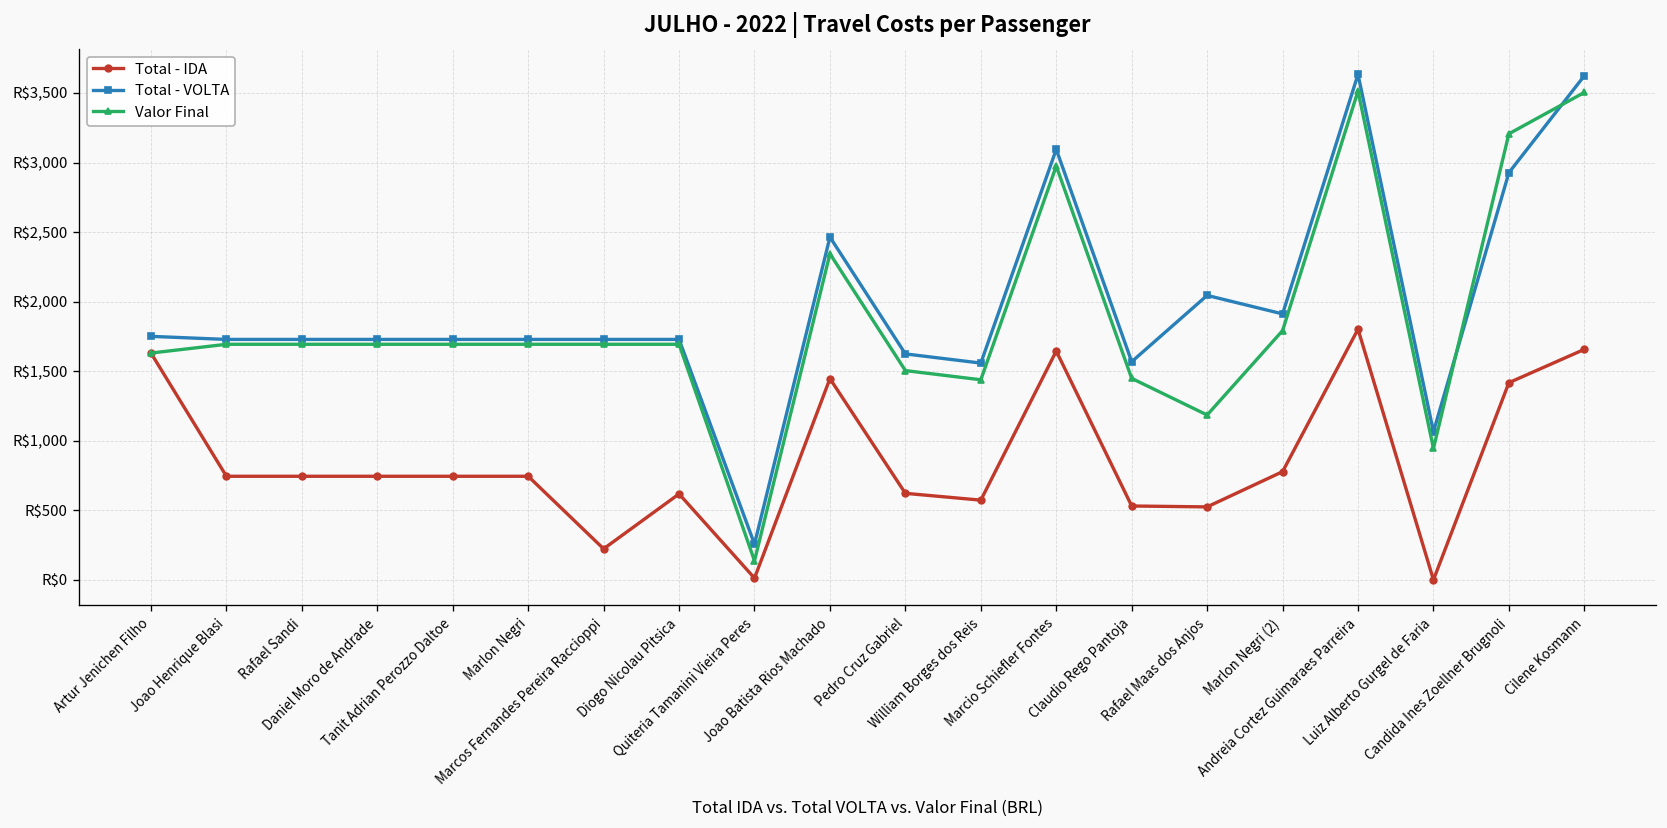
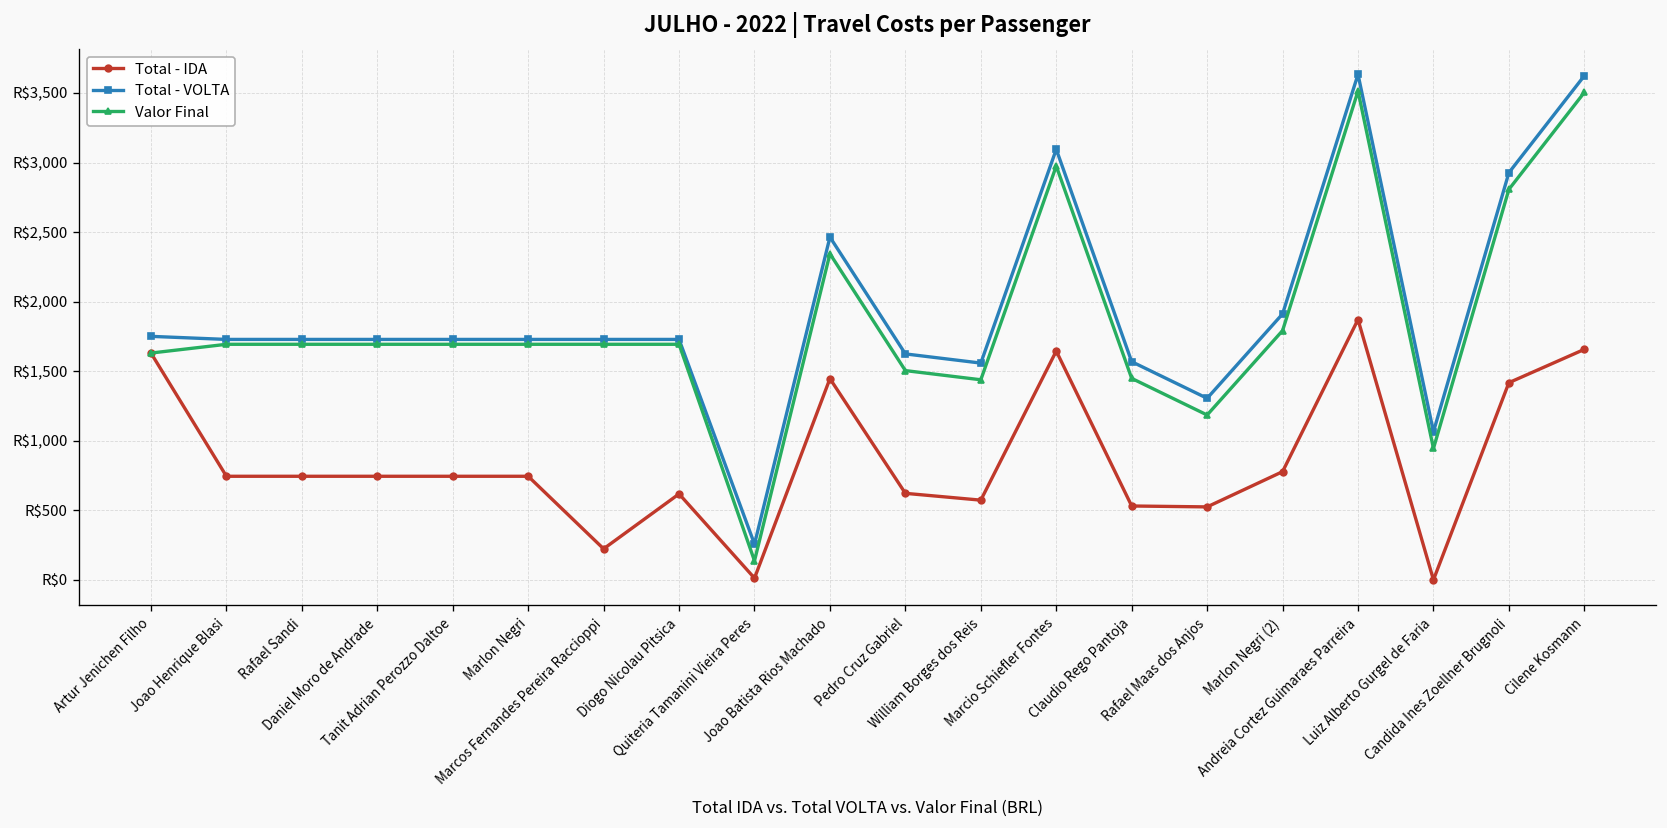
  {
    "Total - IDA": {
      "Joao Henrique Blasi": "R$740",
      "Rafael Sandi": "R$740",
      "Daniel Moro de Andrade": "R$740",
      "Tanit Adrian Perozzo Daltoe": "R$740",
      "Marlon Negri": "R$740",
      "Marcos Fernandes Pereira Raccioppi": "R$220",
      "Diogo Nicolau Pitsica": "R$620",
      "Quiteria Tamanini Vieira Peres": "R$10",
      "Joao Batista Rios Machado": "R$1,450",
      "Pedro Cruz Gabriel": "R$620",
      "William Borges dos Reis": "R$570",
      "Marcio Schiefler Fontes": "R$1,640",
      "Claudio Rego Pantoja": "R$530",
      "Rafael Maas dos Anjos": "R$520",
      "Marlon Negri (2)": "R$780",
-     "Andreia Cortez Guimaraes Parreira": "R$1,800",
+     "Andreia Cortez Guimaraes Parreira": "R$1,870",
      "Luiz Alberto Gurgel de Faria": "R$0",
      "Candida Ines Zoellner Brugnoli": "R$1,420",
      "Cilene Kosmann": "R$1,660"
    },
    "Total - VOLTA": {
      "Artur Jenichen Filho": "R$1,750",
      "Joao Henrique Blasi": "R$1,730",
      "Rafael Sandi": "R$1,730",
      "Daniel Moro de Andrade": "R$1,730",
      "Tanit Adrian Perozzo Daltoe": "R$1,730",
      "Marlon Negri": "R$1,730",
      "Marcos Fernandes Pereira Raccioppi": "R$1,730",
      "Diogo Nicolau Pitsica": "R$1,730",
      "Quiteria Tamanini Vieira Peres": "R$260",
      "Joao Batista Rios Machado": "R$2,460",
      "Pedro Cruz Gabriel": "R$1,620",
      "William Borges dos Reis": "R$1,560",
      "Marcio Schiefler Fontes": "R$3,090",
      "Claudio Rego Pantoja": "R$1,570",
-     "Rafael Maas dos Anjos": "R$2,040",
+     "Rafael Maas dos Anjos": "R$1,300",
      "Marlon Negri (2)": "R$1,910",
      "Andreia Cortez Guimaraes Parreira": "R$3,630",
      "Luiz Alberto Gurgel de Faria": "R$1,060",
      "Candida Ines Zoellner Brugnoli": "R$2,930",
      "Cilene Kosmann": "R$3,620"
    },
    "Valor Final": {
      "Joao Henrique Blasi": "R$1,690",
      "Rafael Sandi": "R$1,690",
      "Daniel Moro de Andrade": "R$1,690",
      "Tanit Adrian Perozzo Daltoe": "R$1,690",
      "Marlon Negri": "R$1,690",
      "Marcos Fernandes Pereira Raccioppi": "R$1,690",
      "Diogo Nicolau Pitsica": "R$1,690",
      "Quiteria Tamanini Vieira Peres": "R$140",
      "Joao Batista Rios Machado": "R$2,340",
      "Pedro Cruz Gabriel": "R$1,500",
      "William Borges dos Reis": "R$1,440",
      "Marcio Schiefler Fontes": "R$2,970",
      "Claudio Rego Pantoja": "R$1,450",
      "Rafael Maas dos Anjos": "R$1,180",
      "Marlon Negri (2)": "R$1,790",
      "Andreia Cortez Guimaraes Parreira": "R$3,510",
      "Luiz Alberto Gurgel de Faria": "R$940",
-     "Candida Ines Zoellner Brugnoli": "R$3,210",
+     "Candida Ines Zoellner Brugnoli": "R$2,810",
      "Cilene Kosmann": "R$3,500"
    }
  }
